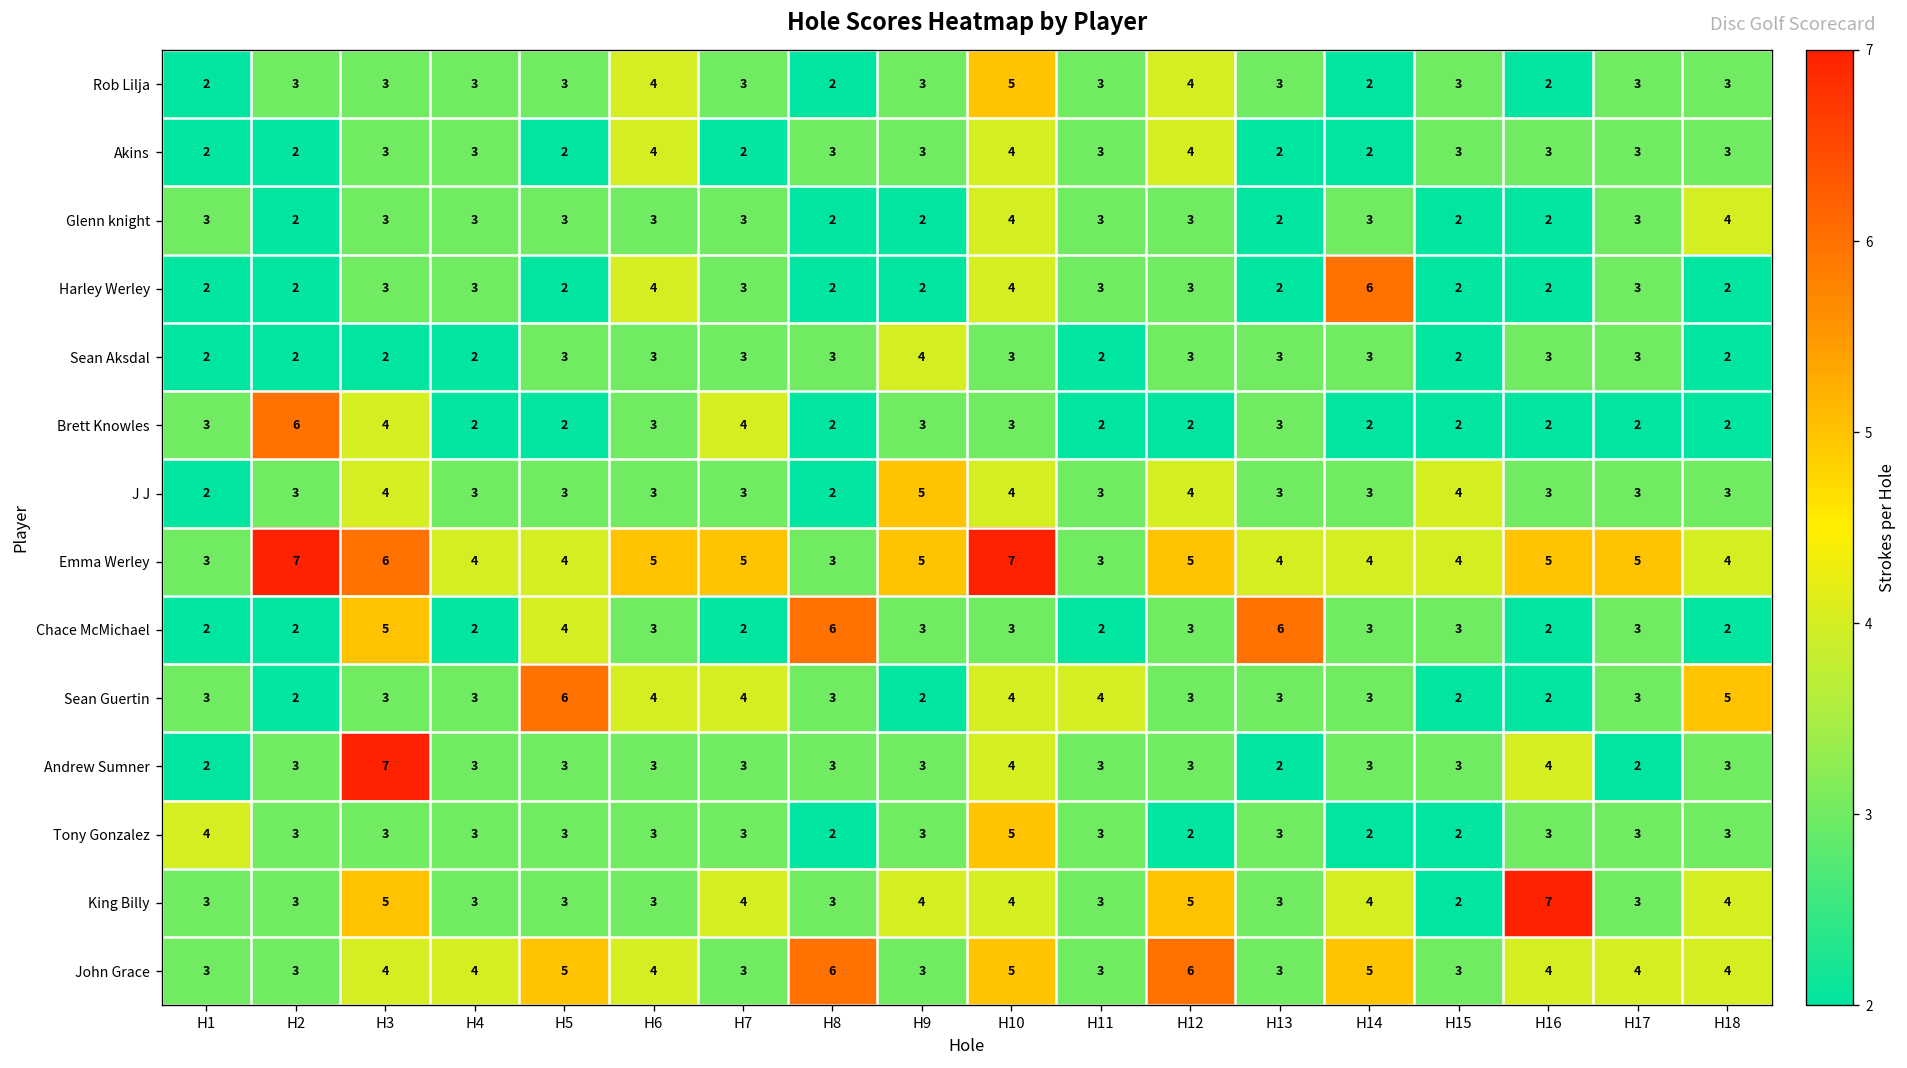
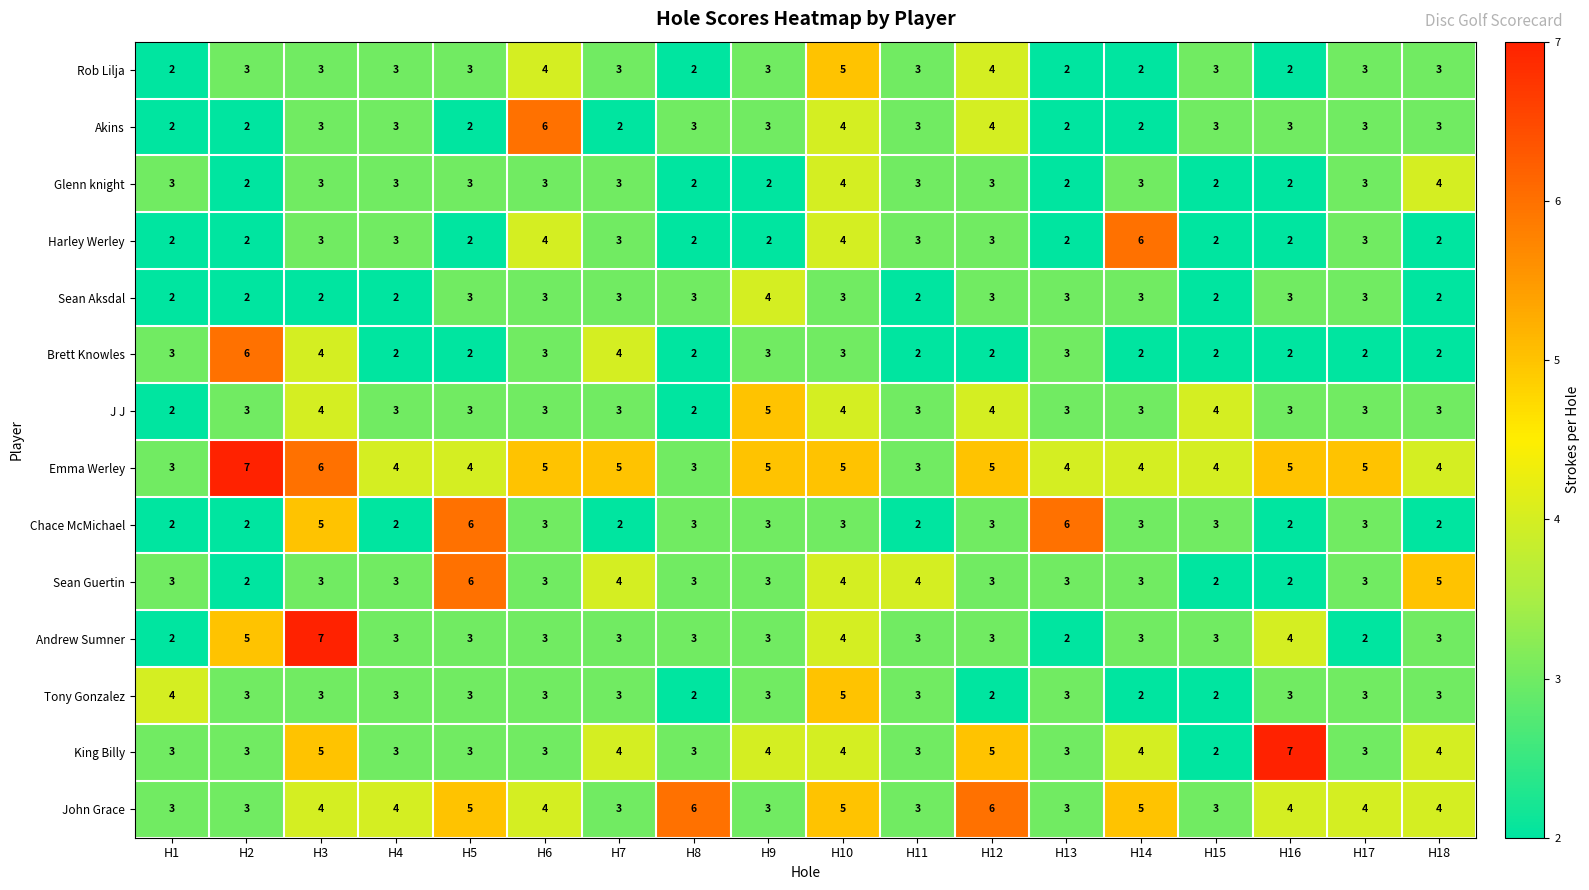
  {
    "Rob Lilja": {
      "H1": 2,
      "H2": 3,
      "H3": 3,
      "H4": 3,
      "H5": 3,
      "H6": 4,
      "H7": 3,
      "H8": 2,
      "H9": 3,
      "H10": 5,
      "H11": 3,
      "H12": 4,
-     "H13": 3,
+     "H13": 2,
      "H14": 2,
      "H15": 3,
      "H16": 2,
      "H17": 3,
      "H18": 3
    },
    "Akins": {
      "H1": 2,
      "H2": 2,
      "H3": 3,
      "H4": 3,
      "H5": 2,
-     "H6": 4,
+     "H6": 6,
      "H7": 2,
      "H8": 3,
      "H9": 3,
      "H10": 4,
      "H11": 3,
      "H12": 4,
      "H13": 2,
      "H14": 2,
      "H15": 3,
      "H16": 3,
      "H17": 3,
      "H18": 3
    },
    "Emma Werley": {
      "H1": 3,
      "H2": 7,
      "H3": 6,
      "H4": 4,
      "H5": 4,
      "H6": 5,
      "H7": 5,
      "H8": 3,
      "H9": 5,
-     "H10": 7,
+     "H10": 5,
      "H11": 3,
      "H12": 5,
      "H13": 4,
      "H14": 4,
      "H15": 4,
      "H16": 5,
      "H17": 5,
      "H18": 4
    },
    "Chace McMichael": {
      "H1": 2,
      "H2": 2,
      "H3": 5,
      "H4": 2,
-     "H5": 4,
+     "H5": 6,
      "H6": 3,
      "H7": 2,
-     "H8": 6,
+     "H8": 3,
      "H9": 3,
      "H10": 3,
      "H11": 2,
      "H12": 3,
      "H13": 6,
      "H14": 3,
      "H15": 3,
      "H16": 2,
      "H17": 3,
      "H18": 2
    },
    "Sean Guertin": {
      "H1": 3,
      "H2": 2,
      "H3": 3,
      "H4": 3,
      "H5": 6,
-     "H6": 4,
+     "H6": 3,
      "H7": 4,
      "H8": 3,
-     "H9": 2,
+     "H9": 3,
      "H10": 4,
      "H11": 4,
      "H12": 3,
      "H13": 3,
      "H14": 3,
      "H15": 2,
      "H16": 2,
      "H17": 3,
      "H18": 5
    },
    "Andrew Sumner": {
      "H1": 2,
-     "H2": 3,
+     "H2": 5,
      "H3": 7,
      "H4": 3,
      "H5": 3,
      "H6": 3,
      "H7": 3,
      "H8": 3,
      "H9": 3,
      "H10": 4,
      "H11": 3,
      "H12": 3,
      "H13": 2,
      "H14": 3,
      "H15": 3,
      "H16": 4,
      "H17": 2,
      "H18": 3
    }
  }
